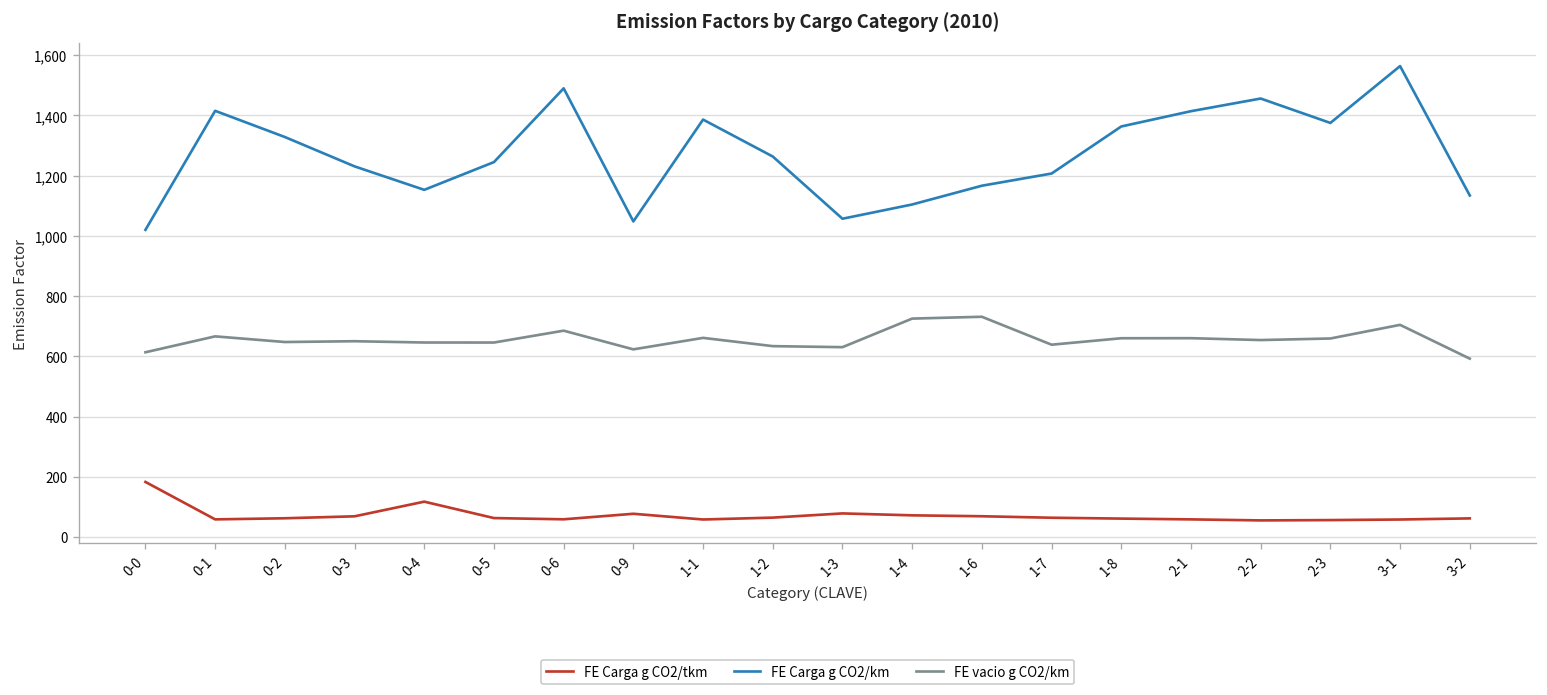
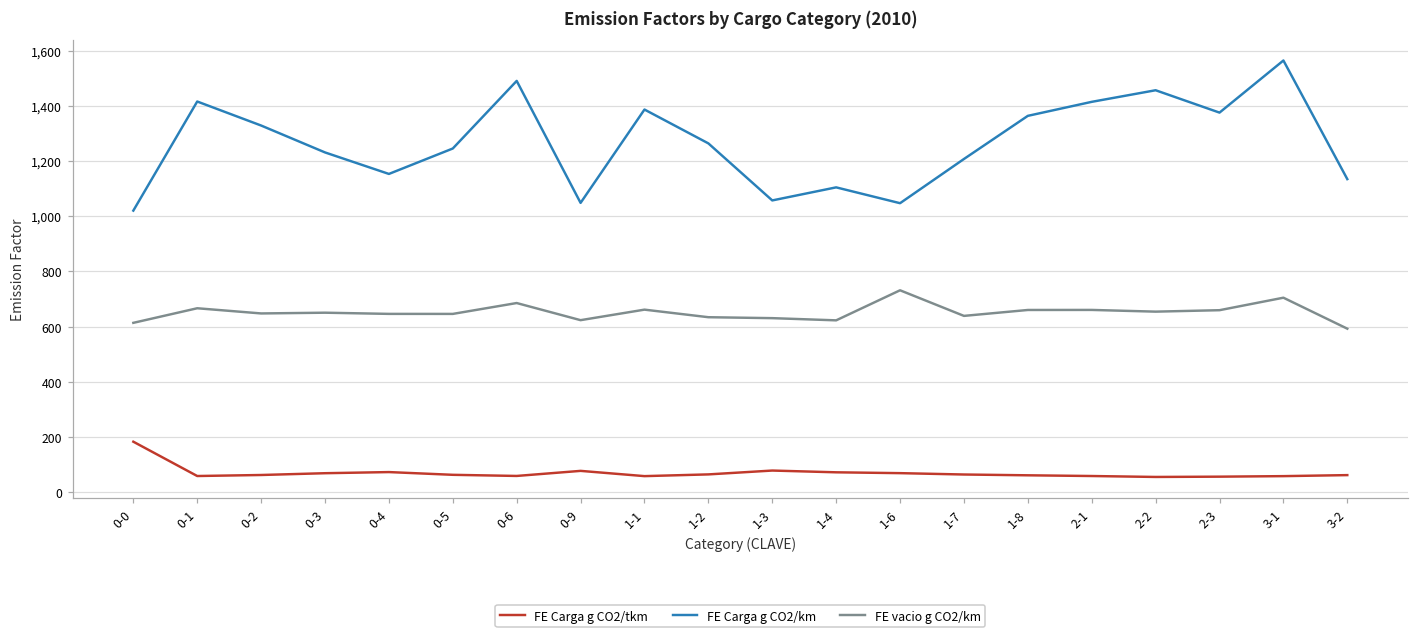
  {
    "FE Carga g CO2/tkm": {
      "0-0": "180",
      "0-1": "60",
      "0-2": "60",
      "0-3": "70",
-     "0-4": "120",
+     "0-4": "70",
      "0-5": "60",
      "0-6": "60",
      "0-9": "80",
      "1-1": "60",
      "1-2": "60",
      "1-3": "80",
      "1-4": "70",
      "1-6": "70",
      "1-7": "60",
      "1-8": "60",
      "2-1": "60",
      "2-2": "50",
      "2-3": "60",
      "3-1": "60",
      "3-2": "60"
    },
    "FE Carga g CO2/km": {
      "0-0": "1,020",
      "0-1": "1,420",
      "0-2": "1,330",
      "0-3": "1,230",
      "0-4": "1,150",
      "0-5": "1,250",
      "0-6": "1,490",
      "0-9": "1,050",
      "1-1": "1,390",
      "1-2": "1,260",
      "1-3": "1,060",
      "1-4": "1,100",
-     "1-6": "1,170",
+     "1-6": "1,050",
      "1-7": "1,210",
      "1-8": "1,360",
      "2-1": "1,410",
      "2-2": "1,460",
      "2-3": "1,380",
      "3-1": "1,560",
      "3-2": "1,130"
    },
    "FE vacio g CO2/km": {
      "0-0": "610",
      "0-1": "670",
      "0-2": "650",
      "0-3": "650",
      "0-4": "650",
      "0-5": "650",
      "0-6": "690",
      "0-9": "620",
      "1-1": "660",
      "1-2": "630",
      "1-3": "630",
-     "1-4": "730",
+     "1-4": "620",
      "1-6": "730",
      "1-7": "640",
      "1-8": "660",
      "2-1": "660",
      "2-2": "650",
      "2-3": "660",
      "3-1": "700",
      "3-2": "590"
    }
  }
